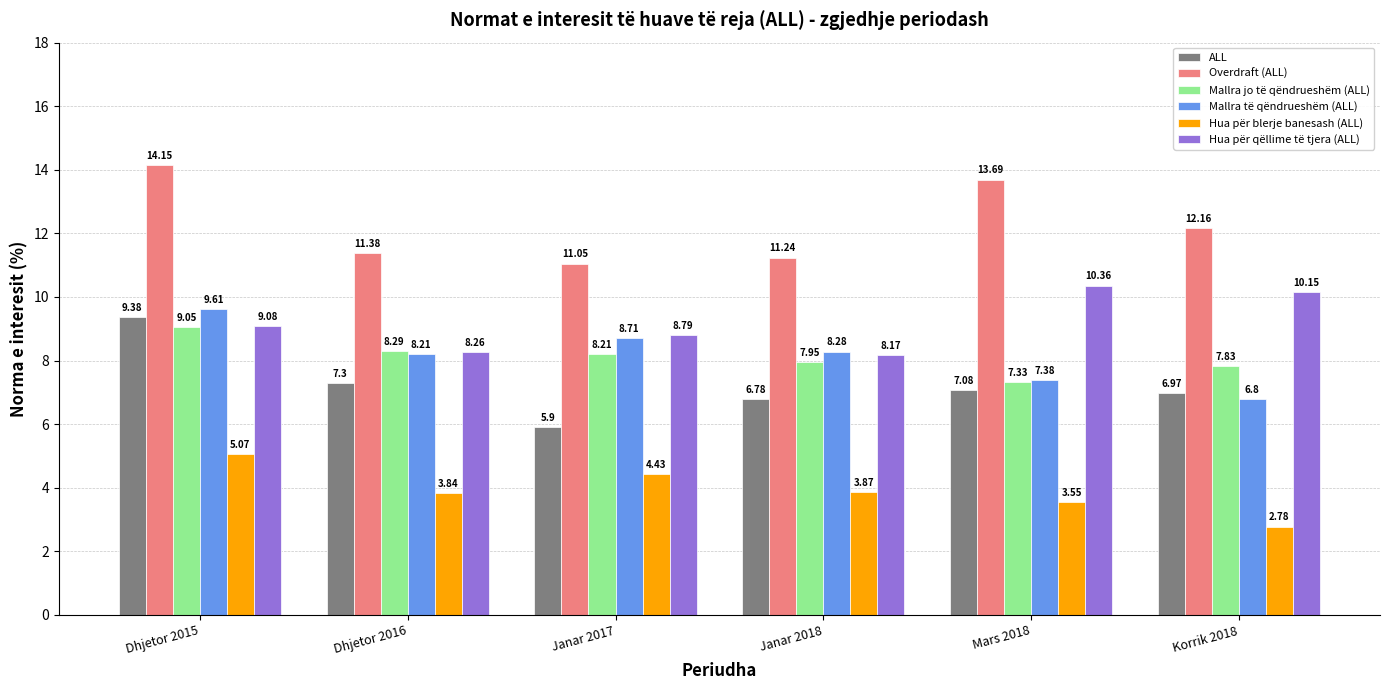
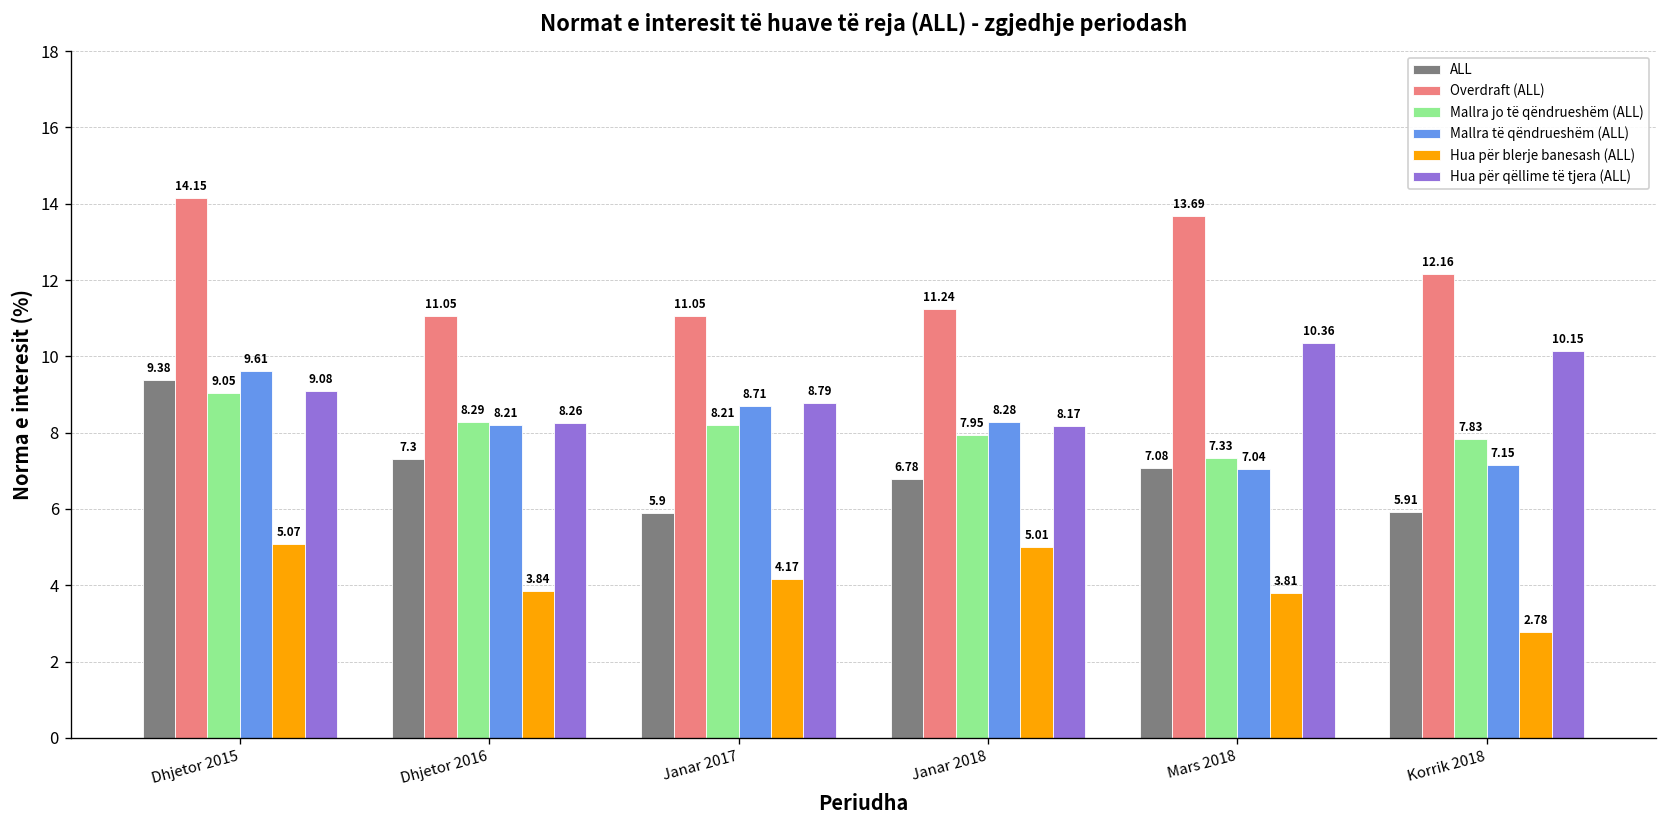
  {
    "ALL": {
      "Dhjetor 2015": 9.38,
      "Dhjetor 2016": 7.3,
      "Janar 2017": 5.9,
      "Janar 2018": 6.78,
      "Mars 2018": 7.08,
-     "Korrik 2018": 6.97
+     "Korrik 2018": 5.91
    },
    "Overdraft (ALL)": {
      "Dhjetor 2015": 14.15,
-     "Dhjetor 2016": 11.38,
+     "Dhjetor 2016": 11.05,
      "Janar 2017": 11.05,
      "Janar 2018": 11.24,
      "Mars 2018": 13.69,
      "Korrik 2018": 12.16
    },
    "Mallra jo të qëndrueshëm (ALL)": {
      "Dhjetor 2015": 9.05,
      "Dhjetor 2016": 8.29,
      "Janar 2017": 8.21,
      "Janar 2018": 7.95,
      "Mars 2018": 7.33,
      "Korrik 2018": 7.83
    },
    "Mallra të qëndrueshëm (ALL)": {
      "Dhjetor 2015": 9.61,
      "Dhjetor 2016": 8.21,
      "Janar 2017": 8.71,
      "Janar 2018": 8.28,
-     "Mars 2018": 7.38,
-     "Korrik 2018": 6.8
+     "Mars 2018": 7.04,
+     "Korrik 2018": 7.15
    },
    "Hua për blerje banesash (ALL)": {
      "Dhjetor 2015": 5.07,
      "Dhjetor 2016": 3.84,
-     "Janar 2017": 4.43,
-     "Janar 2018": 3.87,
-     "Mars 2018": 3.55,
+     "Janar 2017": 4.17,
+     "Janar 2018": 5.01,
+     "Mars 2018": 3.81,
      "Korrik 2018": 2.78
    },
    "Hua për qëllime të tjera (ALL)": {
      "Dhjetor 2015": 9.08,
      "Dhjetor 2016": 8.26,
      "Janar 2017": 8.79,
      "Janar 2018": 8.17,
      "Mars 2018": 10.36,
      "Korrik 2018": 10.15
    }
  }
